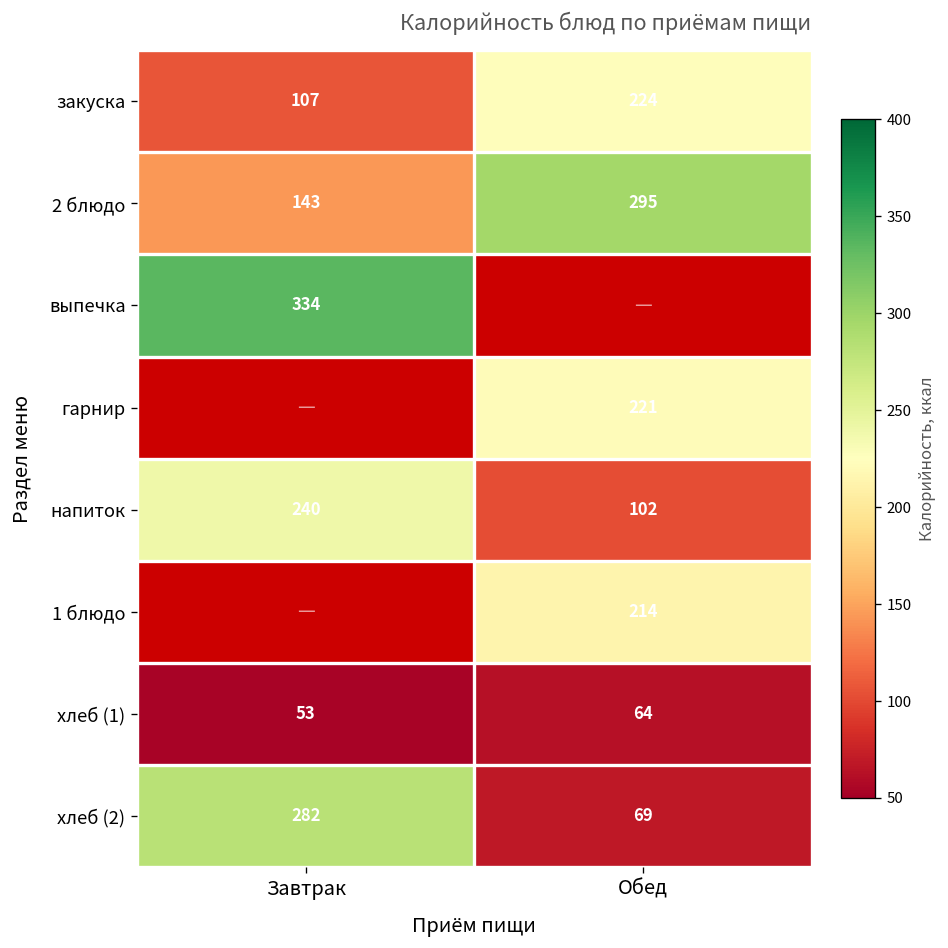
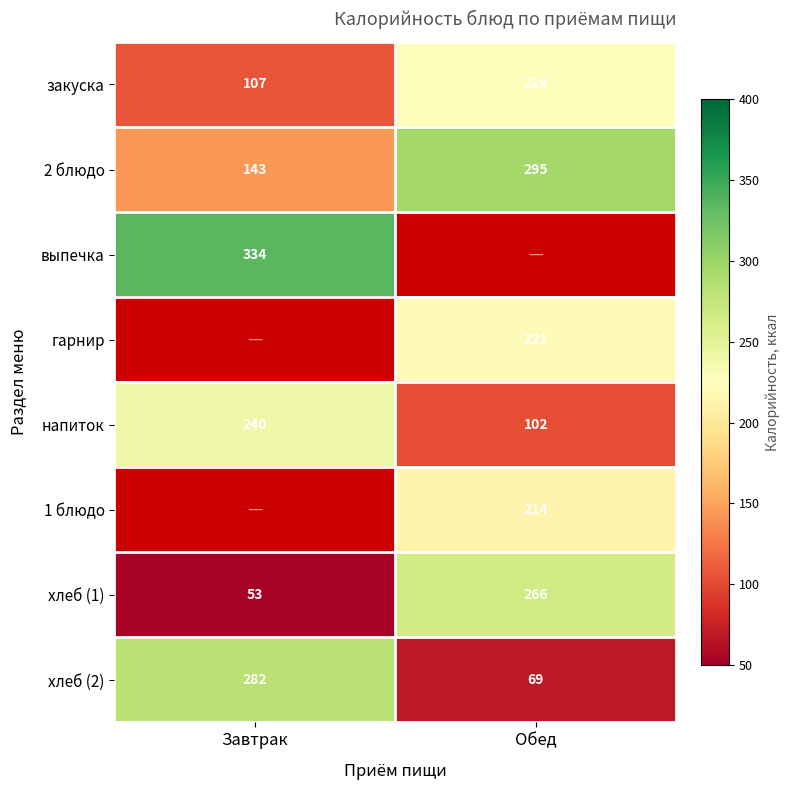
  {
    "закуска": {
      "Завтрак": 107,
      "Обед": 224
    },
    "2 блюдо": {
      "Завтрак": 143,
      "Обед": 295
    },
    "выпечка": {
      "Завтрак": 334
    },
    "гарнир": {
      "Обед": 221
    },
    "напиток": {
      "Завтрак": 240,
      "Обед": 102
    },
    "1 блюдо": {
      "Обед": 214
    },
    "хлеб (1)": {
      "Завтрак": 53,
-     "Обед": 64
+     "Обед": 266
    },
    "хлеб (2)": {
      "Завтрак": 282,
      "Обед": 69
    }
  }
